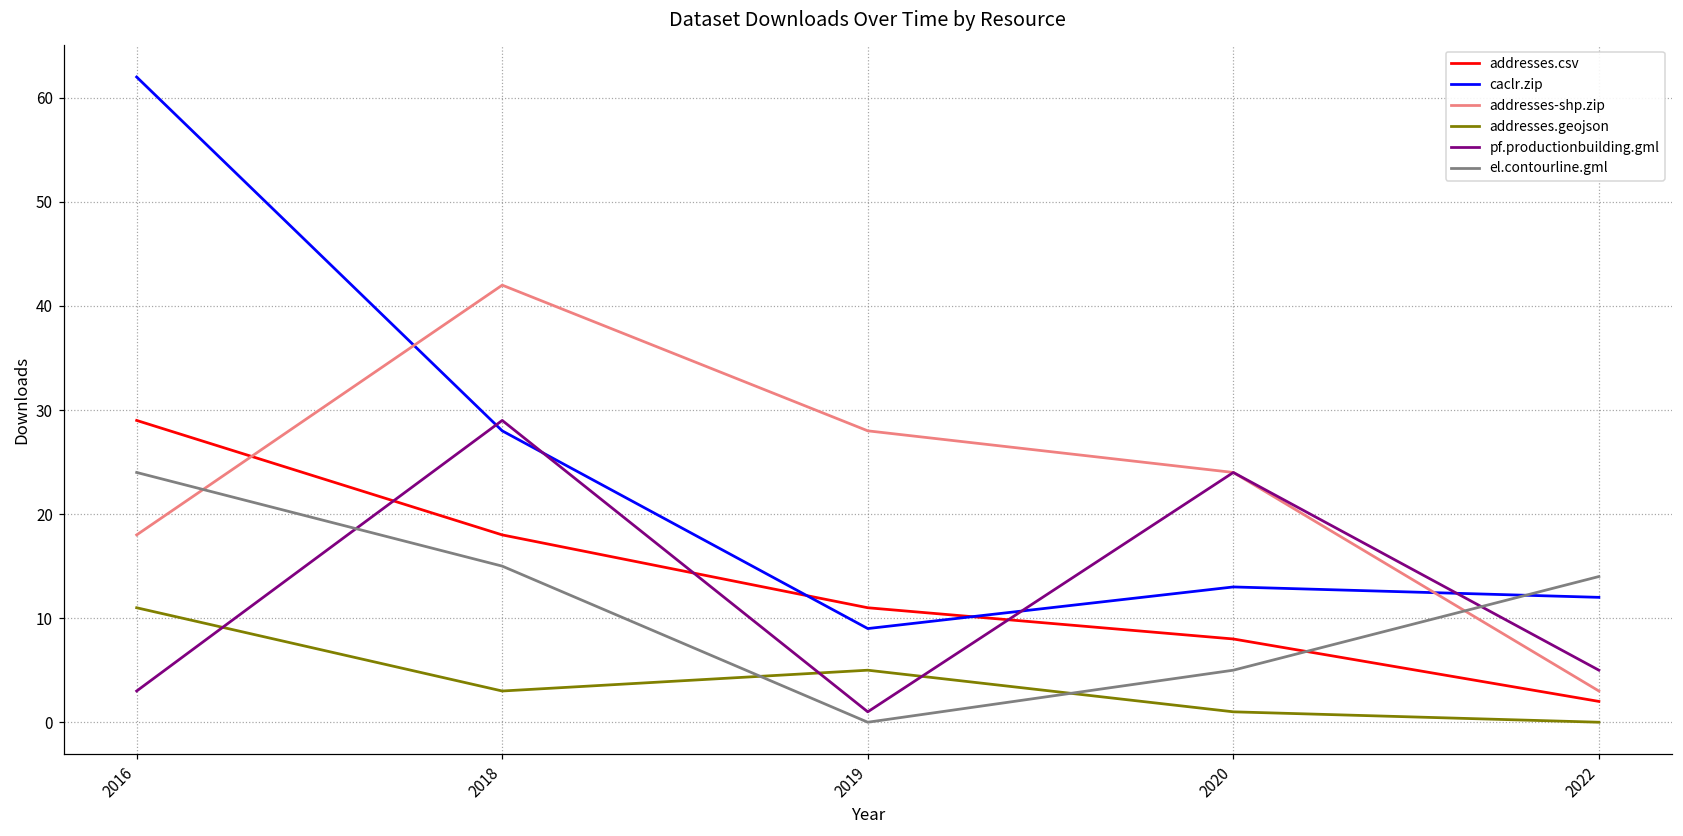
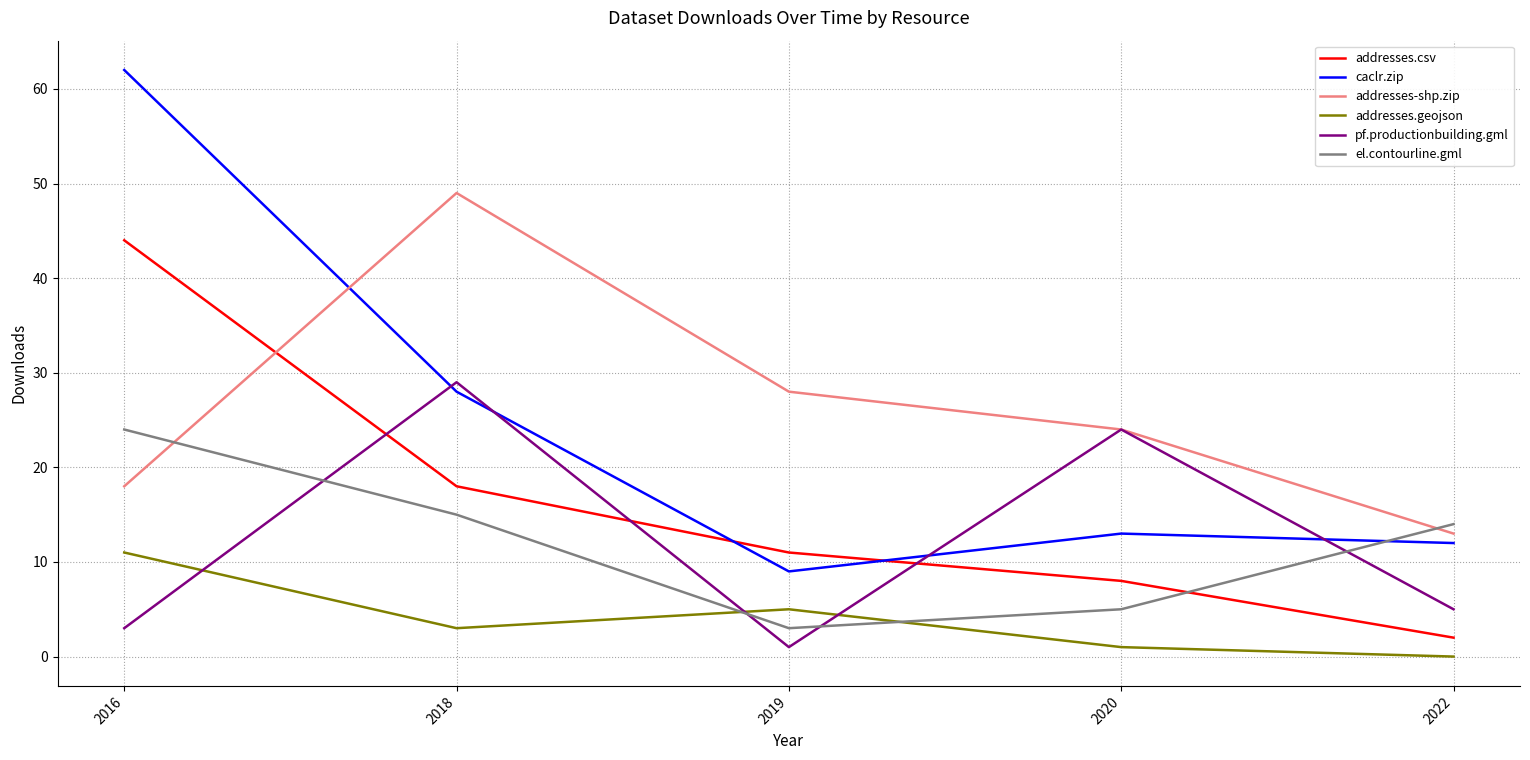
  {
    "addresses.csv": {
-     "2016": 29,
+     "2016": 44,
      "2018": 18,
      "2019": 11,
      "2020": 8,
      "2022": 2
    },
    "caclr.zip": {
      "2016": 62,
      "2018": 28,
      "2019": 9,
      "2020": 13,
      "2022": 12
    },
    "addresses-shp.zip": {
      "2016": 18,
-     "2018": 42,
+     "2018": 49,
      "2019": 28,
-     "2022": 3
+     "2022": 13
    },
    "addresses.geojson": {
      "2016": 11,
      "2018": 3,
      "2019": 5,
      "2020": 1,
      "2022": 0
    },
    "pf.productionbuilding.gml": {
      "2016": 3,
      "2018": 29,
      "2019": 1,
      "2022": 5
    },
    "el.contourline.gml": {
      "2016": 24,
      "2018": 15,
-     "2019": 0,
+     "2019": 3,
      "2020": 5,
      "2022": 14
    }
  }
